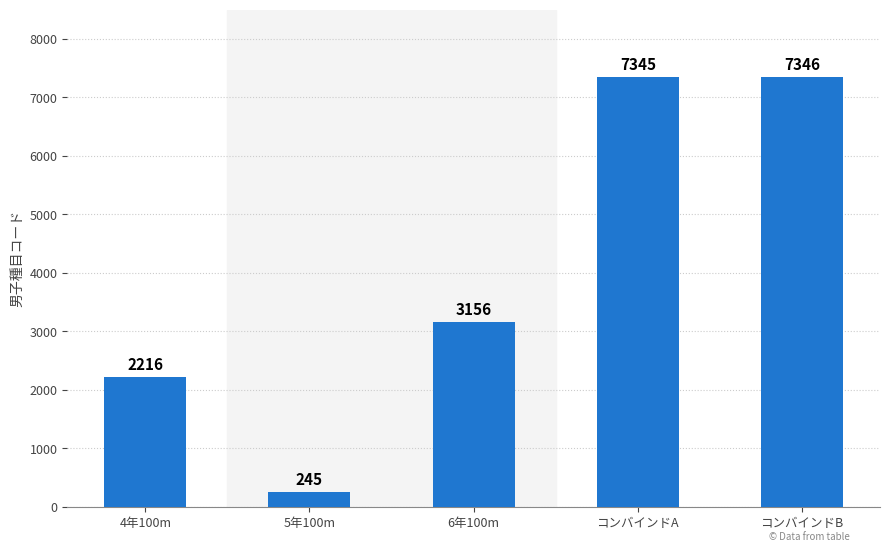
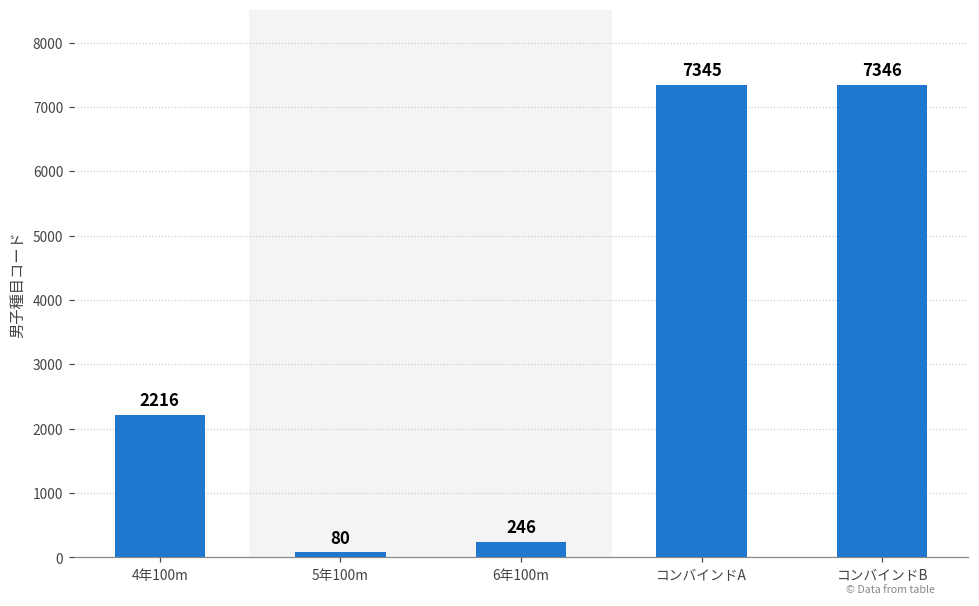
  {
    "4年100m": 2216,
-   "5年100m": 245,
-   "6年100m": 3156,
+   "5年100m": 80,
+   "6年100m": 246,
    "コンバインドA": 7345,
    "コンバインドB": 7346
  }
